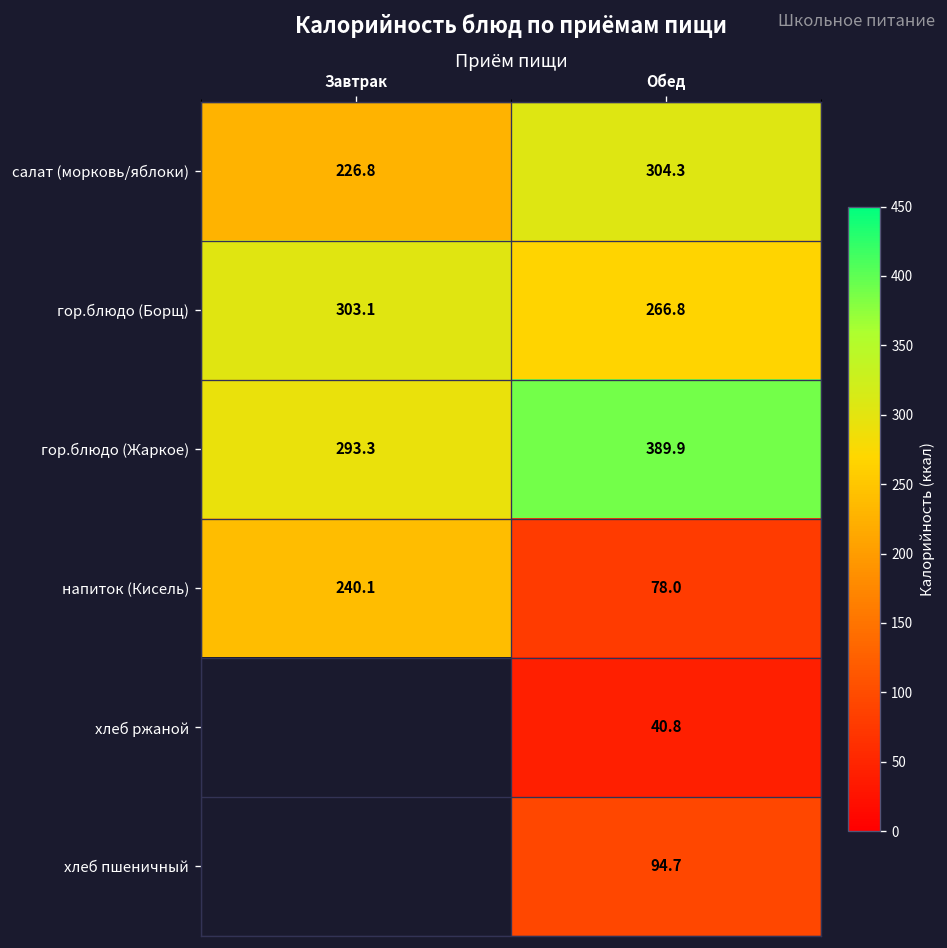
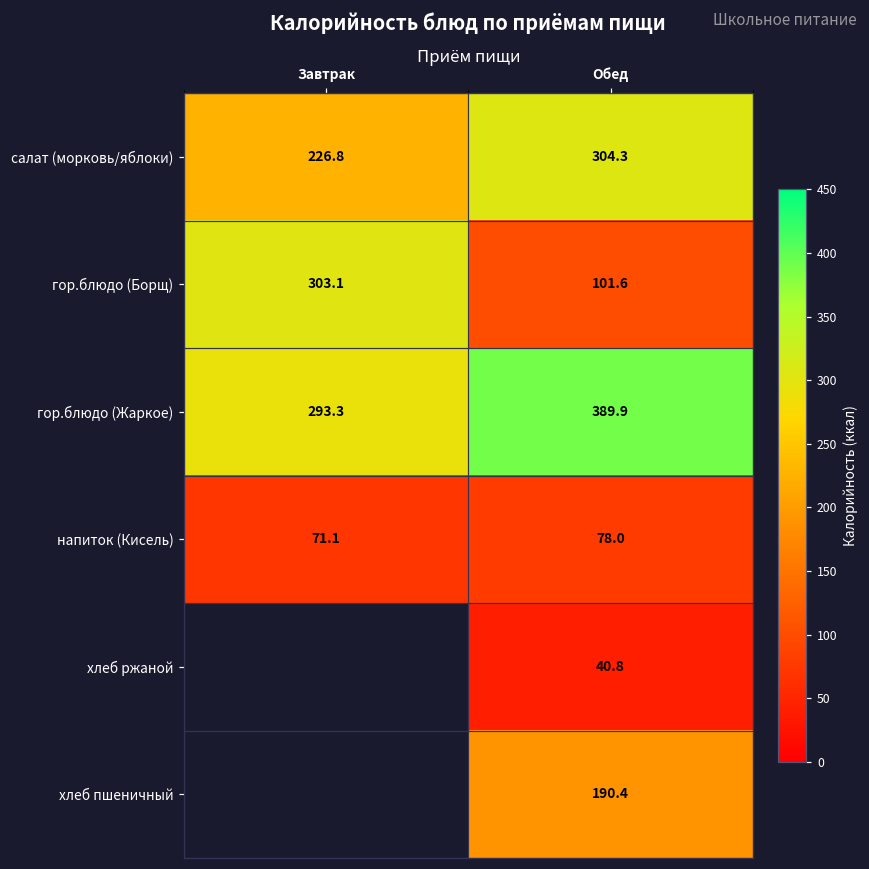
  {
    "салат (морковь/яблоки)": {
      "Завтрак": 226.8,
      "Обед": 304.3
    },
    "гор.блюдо (Борщ)": {
      "Завтрак": 303.1,
-     "Обед": 266.8
+     "Обед": 101.6
    },
    "гор.блюдо (Жаркое)": {
      "Завтрак": 293.3,
      "Обед": 389.9
    },
    "напиток (Кисель)": {
-     "Завтрак": 240.1,
+     "Завтрак": 71.1,
      "Обед": 78.0
    },
    "хлеб ржаной": {
      "Обед": 40.8
    },
    "хлеб пшеничный": {
-     "Обед": 94.7
+     "Обед": 190.4
    }
  }
